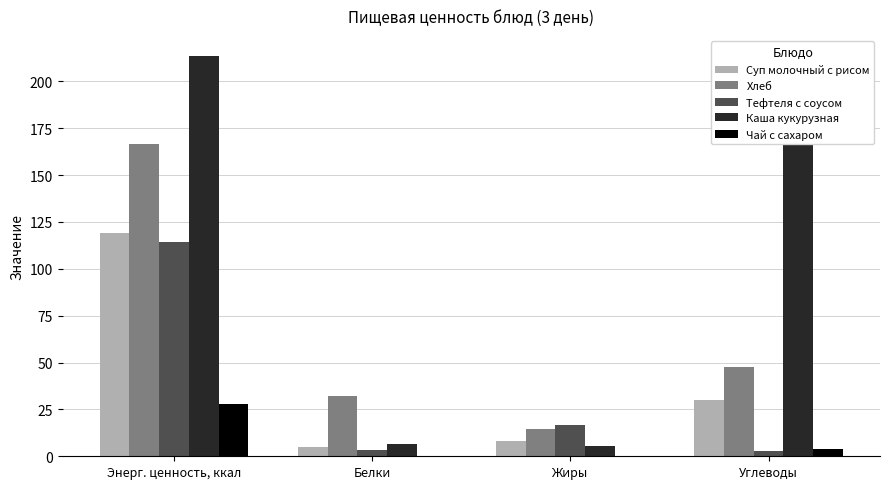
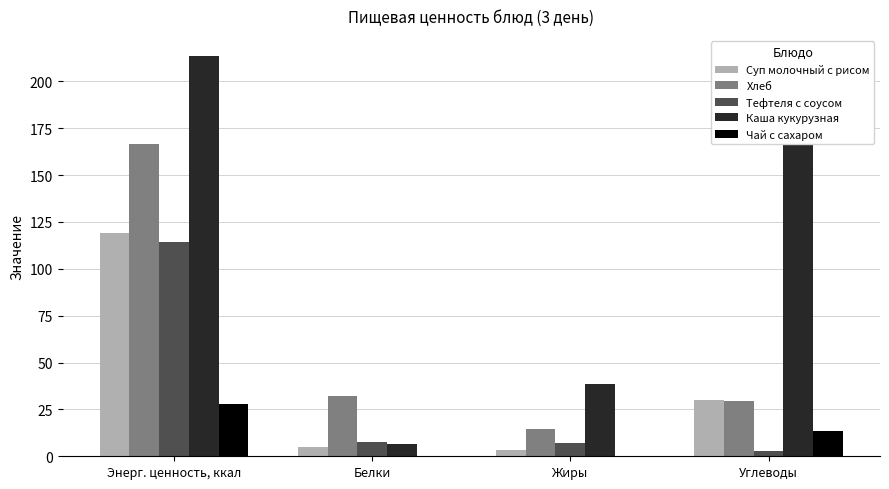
  {
    "Суп молочный с рисом": {
      "Энерг. ценность, ккал": 119,
      "Белки": 5,
-     "Жиры": 8,
+     "Жиры": 3,
      "Углеводы": 30
    },
    "Хлеб": {
      "Энерг. ценность, ккал": 167,
      "Белки": 32,
      "Жиры": 14,
-     "Углеводы": 48
+     "Углеводы": 29
    },
    "Тефтеля с соусом": {
      "Энерг. ценность, ккал": 114,
-     "Белки": 3,
-     "Жиры": 17,
+     "Белки": 8,
+     "Жиры": 7,
      "Углеводы": 3
    },
    "Каша кукурузная": {
      "Энерг. ценность, ккал": 214,
      "Белки": 7,
-     "Жиры": 6
+     "Жиры": 39
    },
    "Чай с сахаром": {
      "Энерг. ценность, ккал": 28,
      "Белки": 0,
      "Жиры": 0,
-     "Углеводы": 4
+     "Углеводы": 13
    }
  }
